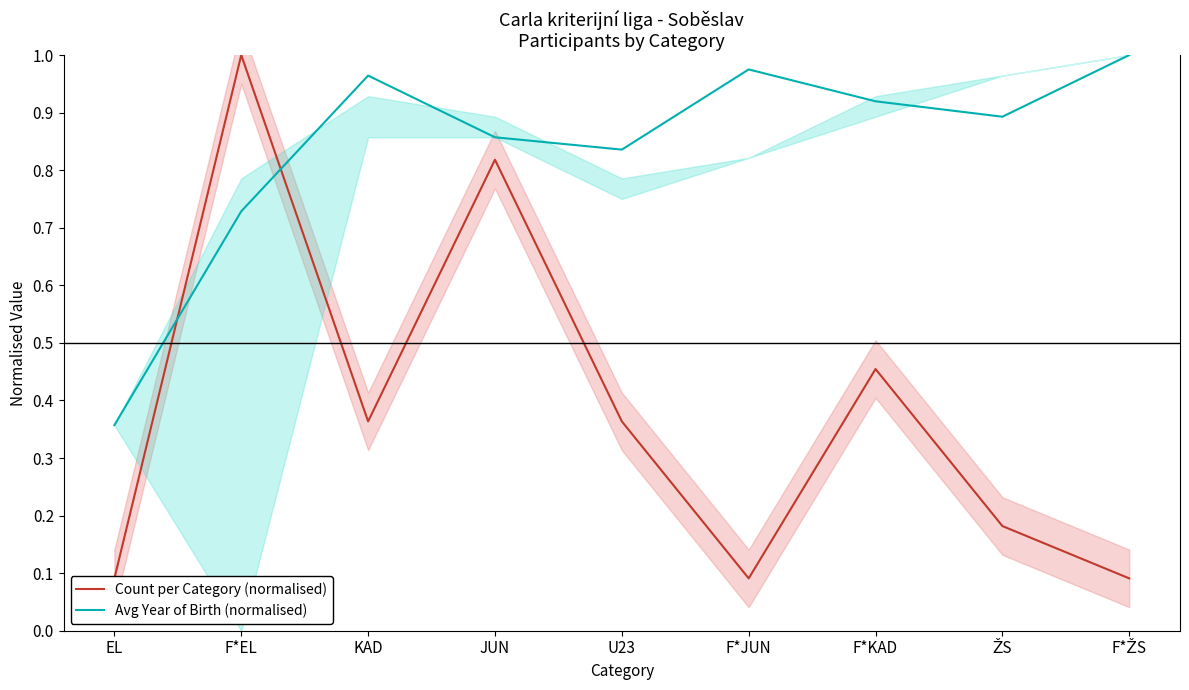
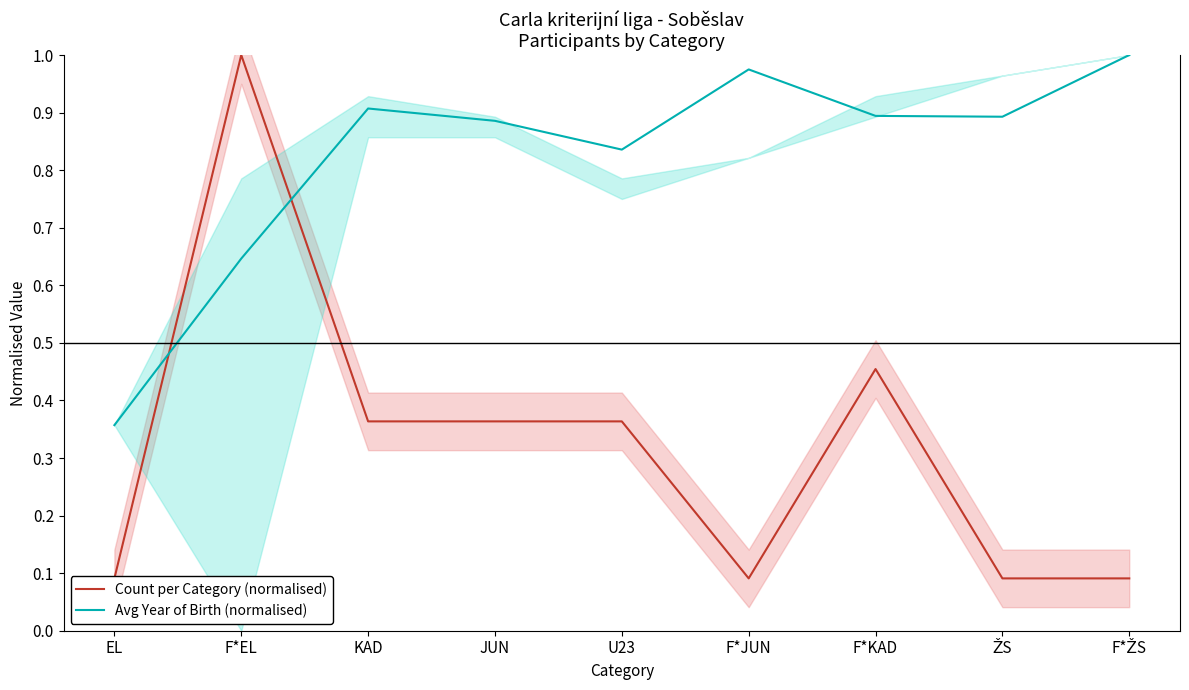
  {
    "Count per Category (normalised)": {
      "F*EL": 1.00,
      "KAD": 0.36,
-     "JUN": 0.82,
+     "JUN": 0.36,
      "U23": 0.36,
      "F*JUN": 0.09,
      "F*KAD": 0.45,
-     "ŽS": 0.18,
+     "ŽS": 0.09,
      "F*ŽS": 0.09
    },
    "Avg Year of Birth (normalised)": {
-     "F*EL": 0.73,
-     "KAD": 0.96,
-     "JUN": 0.86,
+     "F*EL": 0.65,
+     "KAD": 0.91,
+     "JUN": 0.89,
      "U23": 0.84,
      "F*JUN": 0.97,
-     "F*KAD": 0.92,
+     "F*KAD": 0.89,
      "ŽS": 0.89
    }
  }
